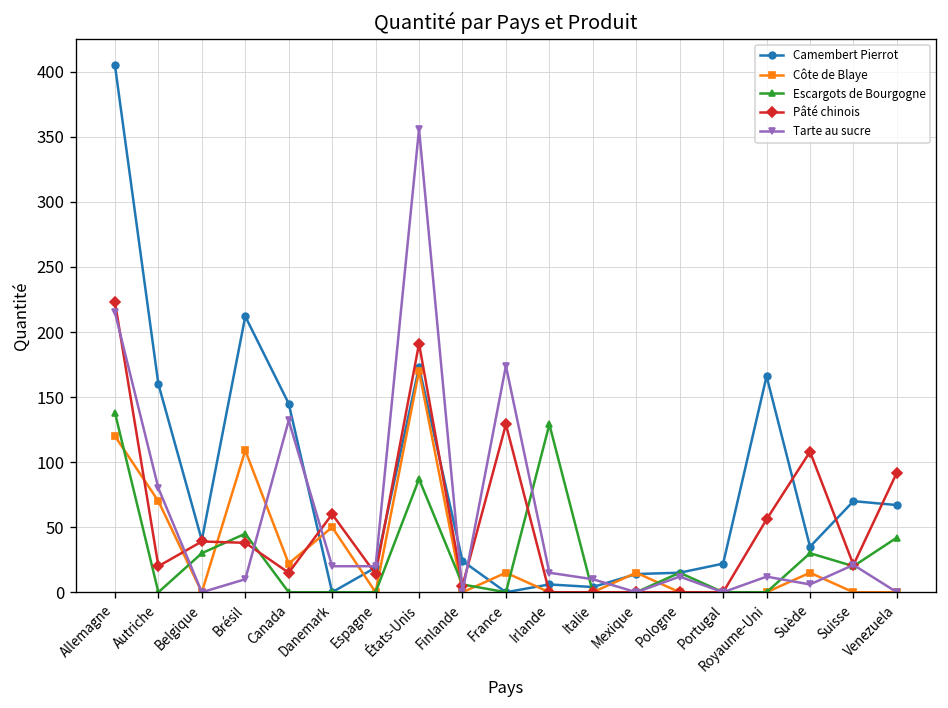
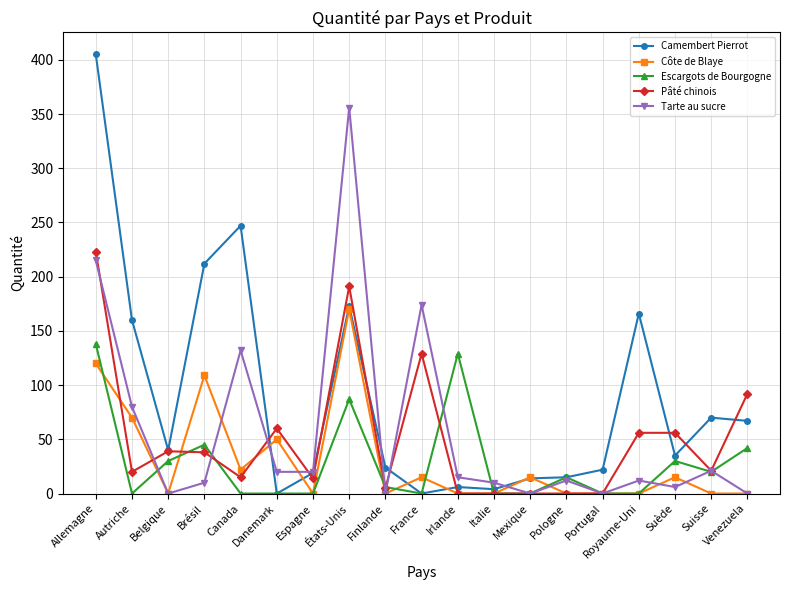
  {
    "Camembert Pierrot": {
      "Allemagne": 405,
      "Autriche": 160,
      "Brésil": 212,
-     "Canada": 145,
+     "Canada": 247,
      "États-Unis": 173,
      "Finlande": 24,
      "Irlande": 6,
      "Italie": 4,
      "Portugal": 22,
      "Royaume-Uni": 166,
      "Suède": 35,
      "Suisse": 70,
      "Venezuela": 67
    },
    "Côte de Blaye": {
      "Allemagne": 120,
      "Autriche": 70,
      "Brésil": 109,
      "Canada": 22,
      "Danemark": 50,
      "États-Unis": 170,
      "France": 15,
      "Suède": 15,
      "Suisse": 0
    },
    "Escargots de Bourgogne": {
      "Allemagne": 138,
      "Autriche": 0,
      "Belgique": 30,
      "Brésil": 45,
      "Canada": 0,
      "États-Unis": 87,
      "Irlande": 129,
      "Suède": 30,
      "Venezuela": 42
    },
    "Pâté chinois": {
      "Allemagne": 223,
      "Autriche": 20,
      "Brésil": 38,
      "Canada": 15,
      "Danemark": 60,
      "Espagne": 14,
      "États-Unis": 191,
      "France": 129,
      "Royaume-Uni": 56,
-     "Suède": 108,
+     "Suède": 56,
      "Venezuela": 92
    },
    "Tarte au sucre": {
      "Allemagne": 215,
      "Autriche": 80,
      "Brésil": 10,
      "Canada": 132,
      "Danemark": 20,
      "États-Unis": 356,
      "France": 174,
      "Irlande": 15,
      "Italie": 10,
      "Pologne": 12,
      "Royaume-Uni": 12,
      "Suède": 6
    }
  }
